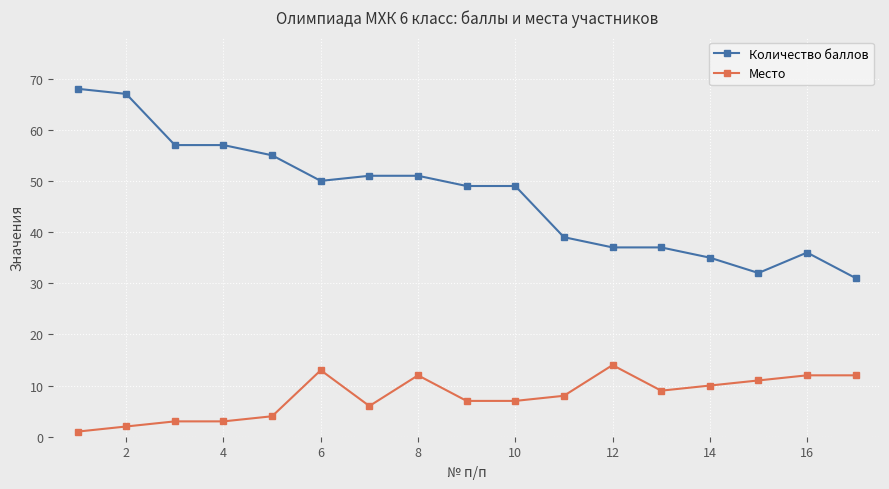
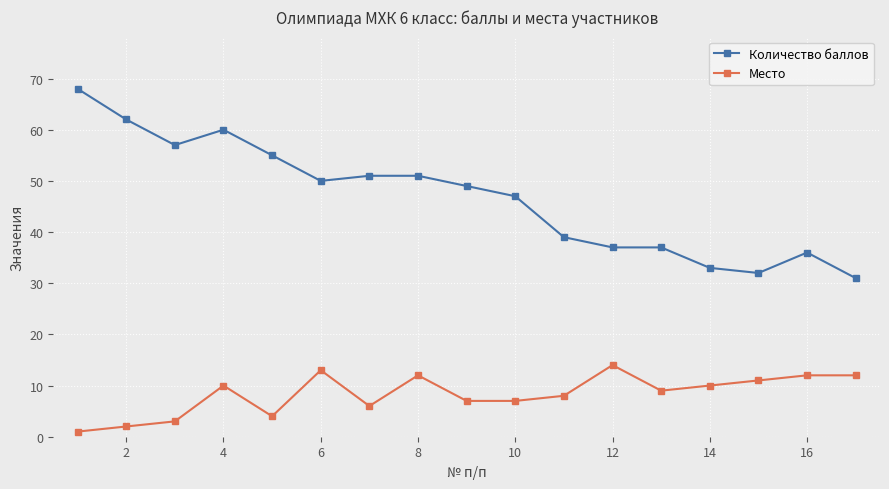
  {
    "Количество баллов": {
-     "2": 67,
-     "4": 57,
+     "2": 62,
+     "4": 60,
      "6": 50,
      "8": 51,
-     "10": 49,
+     "10": 47,
      "12": 37,
-     "14": 35,
+     "14": 33,
      "16": 36
    },
    "Место": {
      "2": 2,
-     "4": 3,
+     "4": 10,
      "6": 13,
      "8": 12,
      "10": 7,
      "12": 14,
      "14": 10,
      "16": 12
    }
  }
